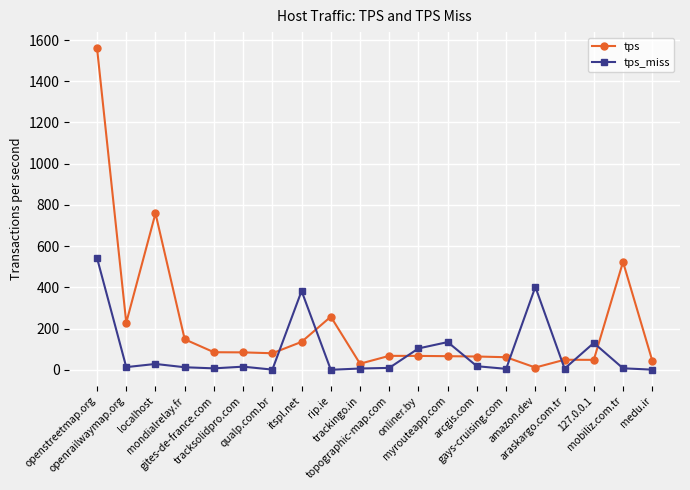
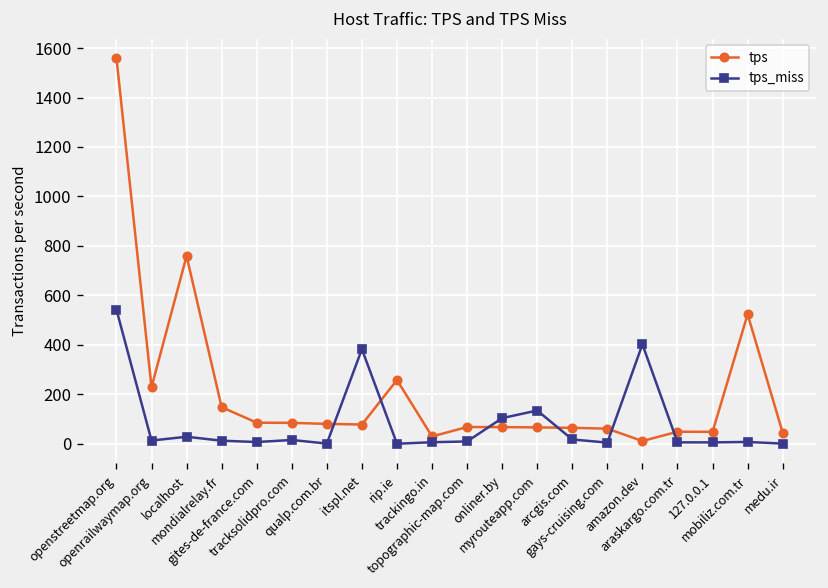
  {
    "tps": {
      "openstreetmap.org": 1560,
      "openrailwaymap.org": 230,
      "localhost": 760,
      "mondialrelay.fr": 150,
      "gites-de-france.com": 90,
      "tracksolidpro.com": 80,
      "qualp.com.br": 80,
-     "itspl.net": 140,
+     "itspl.net": 80,
      "rip.ie": 260,
      "trackingo.in": 30,
      "topographic-map.com": 70,
      "onliner.by": 70,
      "myrouteapp.com": 70,
      "arcgis.com": 60,
      "gays-cruising.com": 60,
      "amazon.dev": 10,
      "araskargo.com.tr": 50,
      "127.0.0.1": 50,
      "mobiliz.com.tr": 520,
      "medu.ir": 50
    },
    "tps_miss": {
      "openstreetmap.org": 540,
      "openrailwaymap.org": 10,
      "localhost": 30,
      "mondialrelay.fr": 10,
      "gites-de-france.com": 10,
      "tracksolidpro.com": 20,
      "qualp.com.br": 0,
      "itspl.net": 380,
      "rip.ie": 0,
      "trackingo.in": 10,
      "topographic-map.com": 10,
      "onliner.by": 100,
      "myrouteapp.com": 130,
      "arcgis.com": 20,
      "gays-cruising.com": 0,
      "amazon.dev": 400,
      "araskargo.com.tr": 10,
-     "127.0.0.1": 130,
+     "127.0.0.1": 10,
      "mobiliz.com.tr": 10,
      "medu.ir": 0
    }
  }
